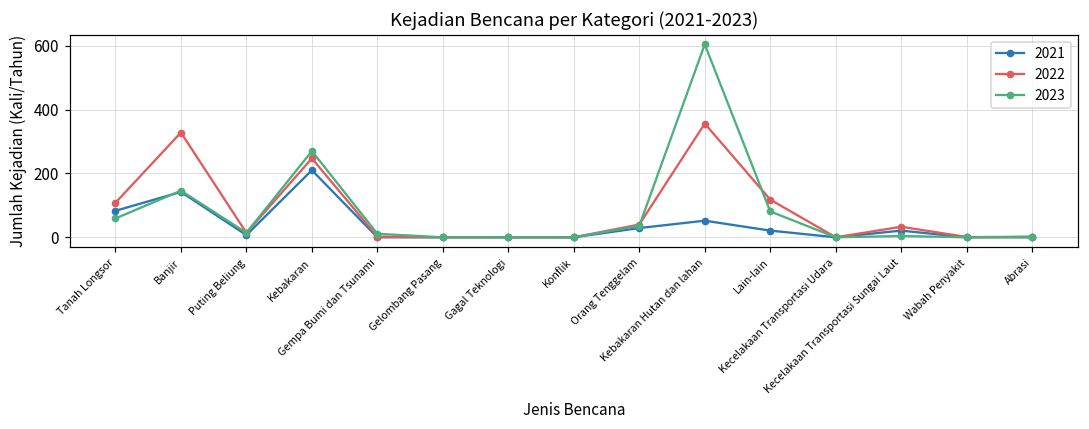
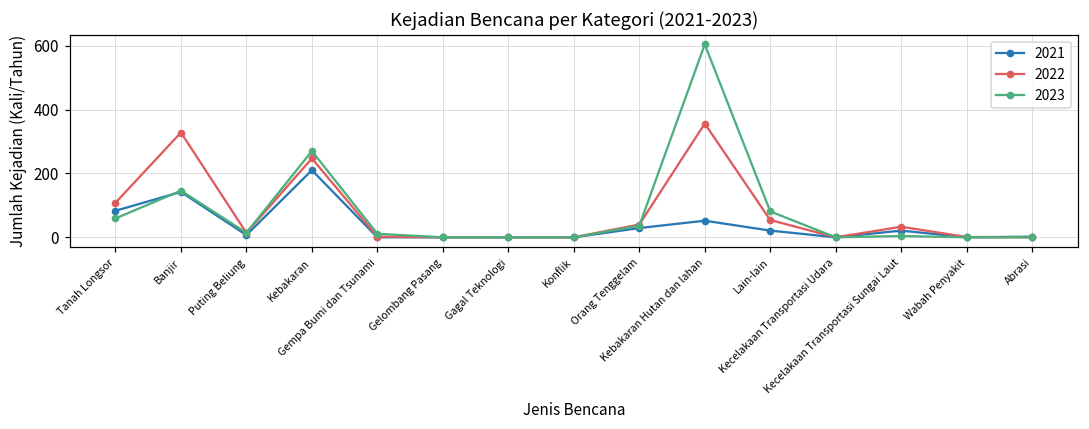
  {
    "2021": {
      "Tanah Longsor": 80,
      "Kebakaran": 210,
      "Kebakaran Hutan dan lahan": 50,
      "Lain-lain": 20,
      "Kecelakaan Transportasi Sungai Laut": 20
    },
    "2022": {
      "Tanah Longsor": 110,
      "Banjir": 330,
      "Kebakaran": 250,
      "Kebakaran Hutan dan lahan": 360,
-     "Lain-lain": 120,
+     "Lain-lain": 50,
      "Kecelakaan Transportasi Sungai Laut": 30
    },
    "2023": {
      "Tanah Longsor": 60,
      "Kebakaran": 270,
      "Gempa Bumi dan Tsunami": 10,
      "Kebakaran Hutan dan lahan": 600,
      "Lain-lain": 80,
      "Kecelakaan Transportasi Sungai Laut": 0
    }
  }
